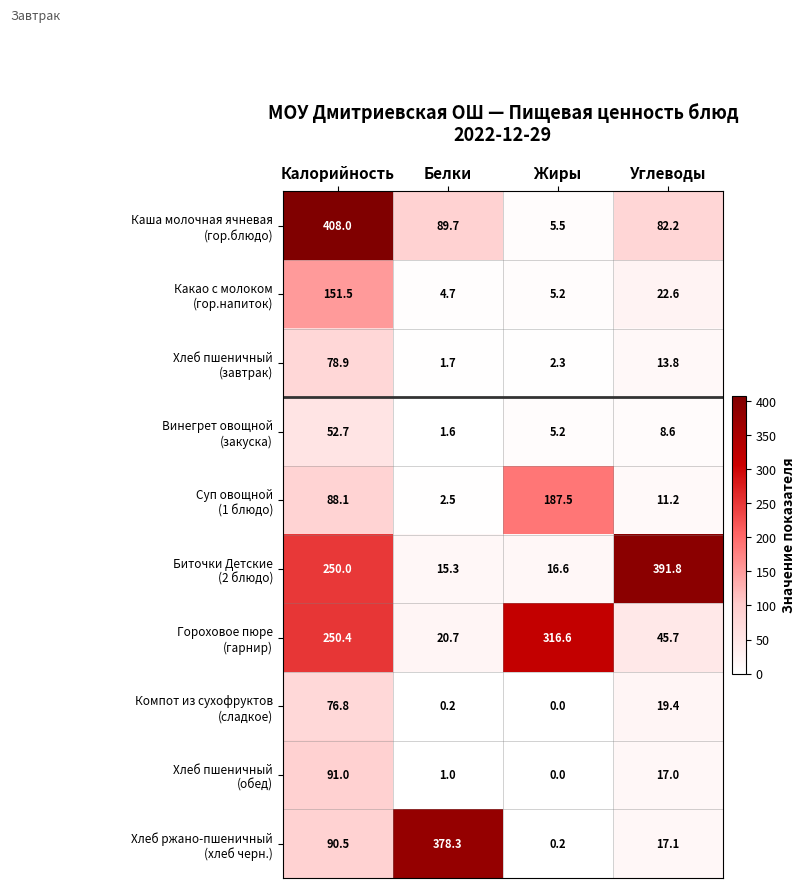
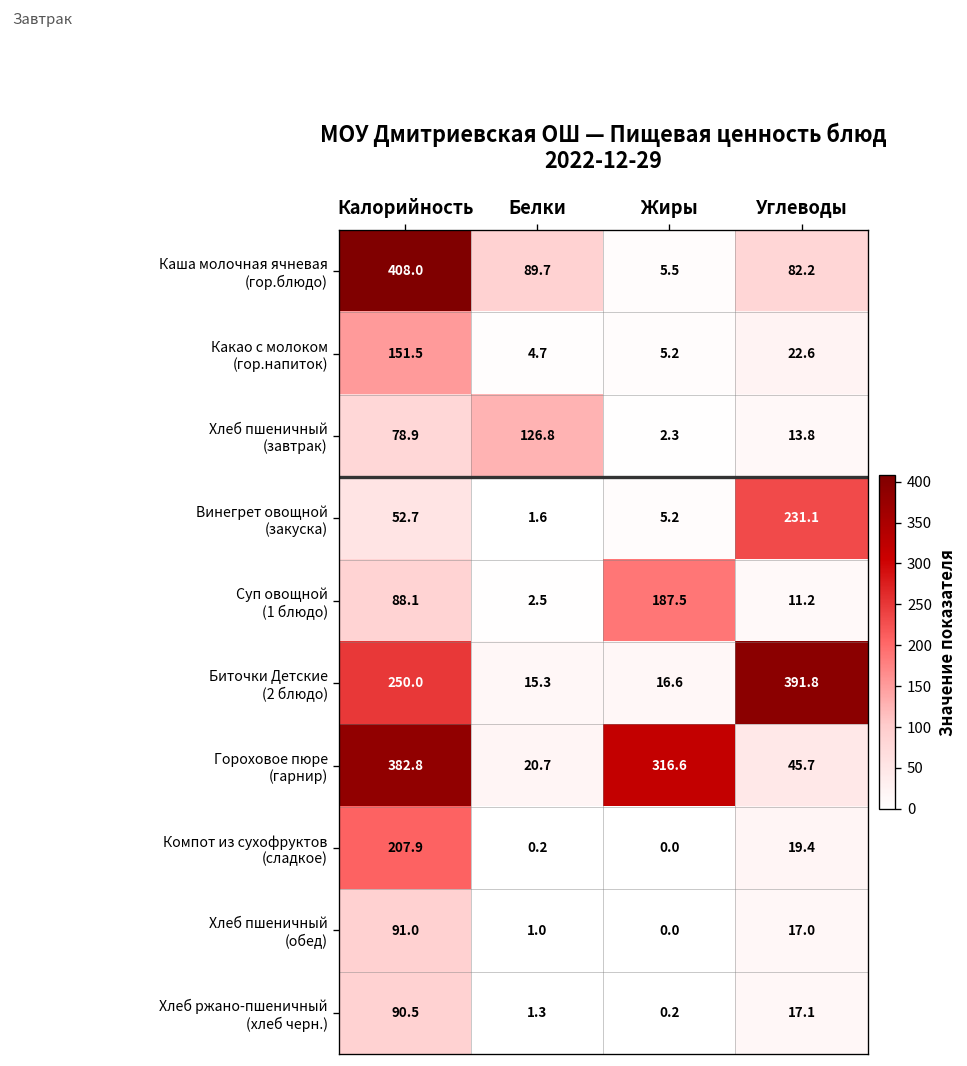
  {
    "Каша молочная ячневая (гор.блюдо)": {
      "Калорийность": 408.0,
      "Белки": 89.7,
      "Жиры": 5.5,
      "Углеводы": 82.2
    },
    "Какао с молоком (гор.напиток)": {
      "Калорийность": 151.5,
      "Белки": 4.7,
      "Жиры": 5.2,
      "Углеводы": 22.6
    },
    "Хлеб пшеничный (завтрак)": {
      "Калорийность": 78.9,
-     "Белки": 1.7,
+     "Белки": 126.8,
      "Жиры": 2.3,
      "Углеводы": 13.8
    },
    "Винегрет овощной (закуска)": {
      "Калорийность": 52.7,
      "Белки": 1.6,
      "Жиры": 5.2,
-     "Углеводы": 8.6
+     "Углеводы": 231.1
    },
    "Суп овощной (1 блюдо)": {
      "Калорийность": 88.1,
      "Белки": 2.5,
      "Жиры": 187.5,
      "Углеводы": 11.2
    },
    "Биточки Детские (2 блюдо)": {
      "Калорийность": 250.0,
      "Белки": 15.3,
      "Жиры": 16.6,
      "Углеводы": 391.8
    },
    "Гороховое пюре (гарнир)": {
-     "Калорийность": 250.4,
+     "Калорийность": 382.8,
      "Белки": 20.7,
      "Жиры": 316.6,
      "Углеводы": 45.7
    },
    "Компот из сухофруктов (сладкое)": {
-     "Калорийность": 76.8,
+     "Калорийность": 207.9,
      "Белки": 0.2,
      "Жиры": 0.0,
      "Углеводы": 19.4
    },
    "Хлеб пшеничный (обед)": {
      "Калорийность": 91.0,
      "Белки": 1.0,
      "Жиры": 0.0,
      "Углеводы": 17.0
    },
    "Хлеб ржано-пшеничный (хлеб черн.)": {
      "Калорийность": 90.5,
-     "Белки": 378.3,
+     "Белки": 1.3,
      "Жиры": 0.2,
      "Углеводы": 17.1
    }
  }
